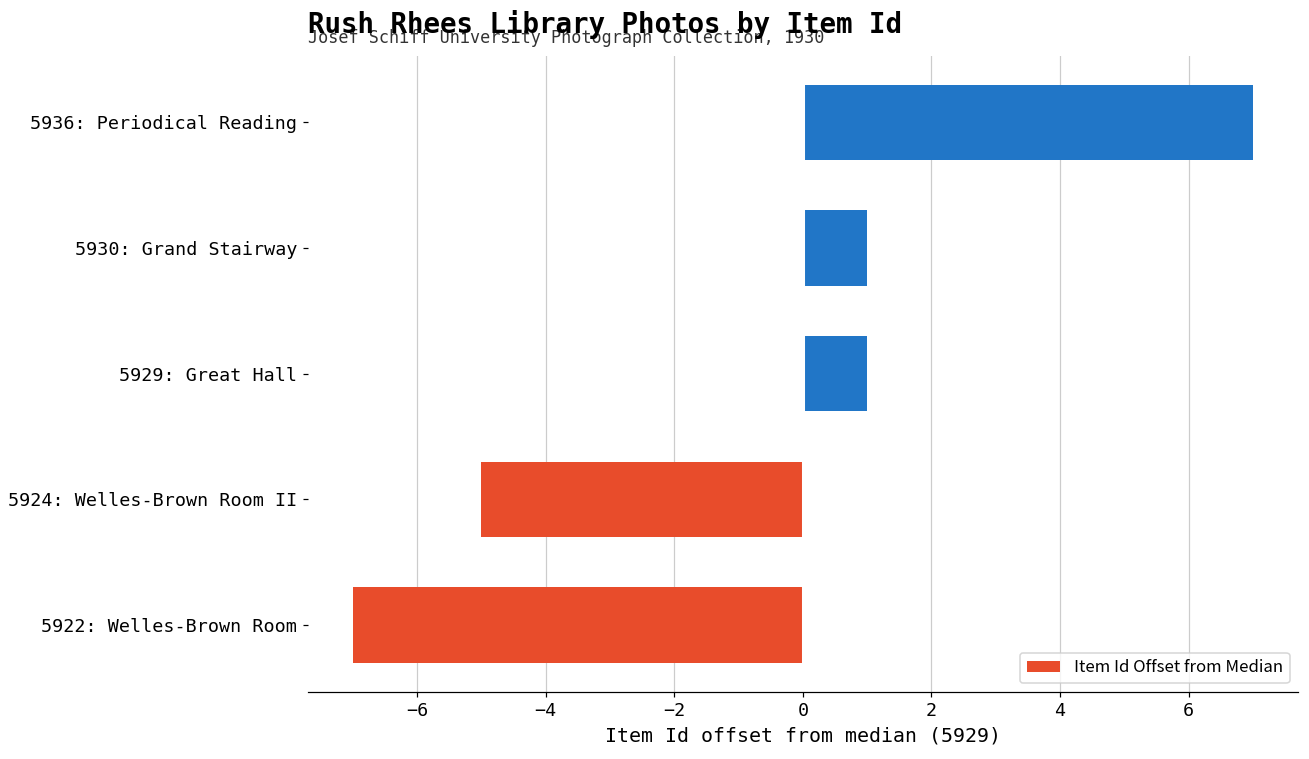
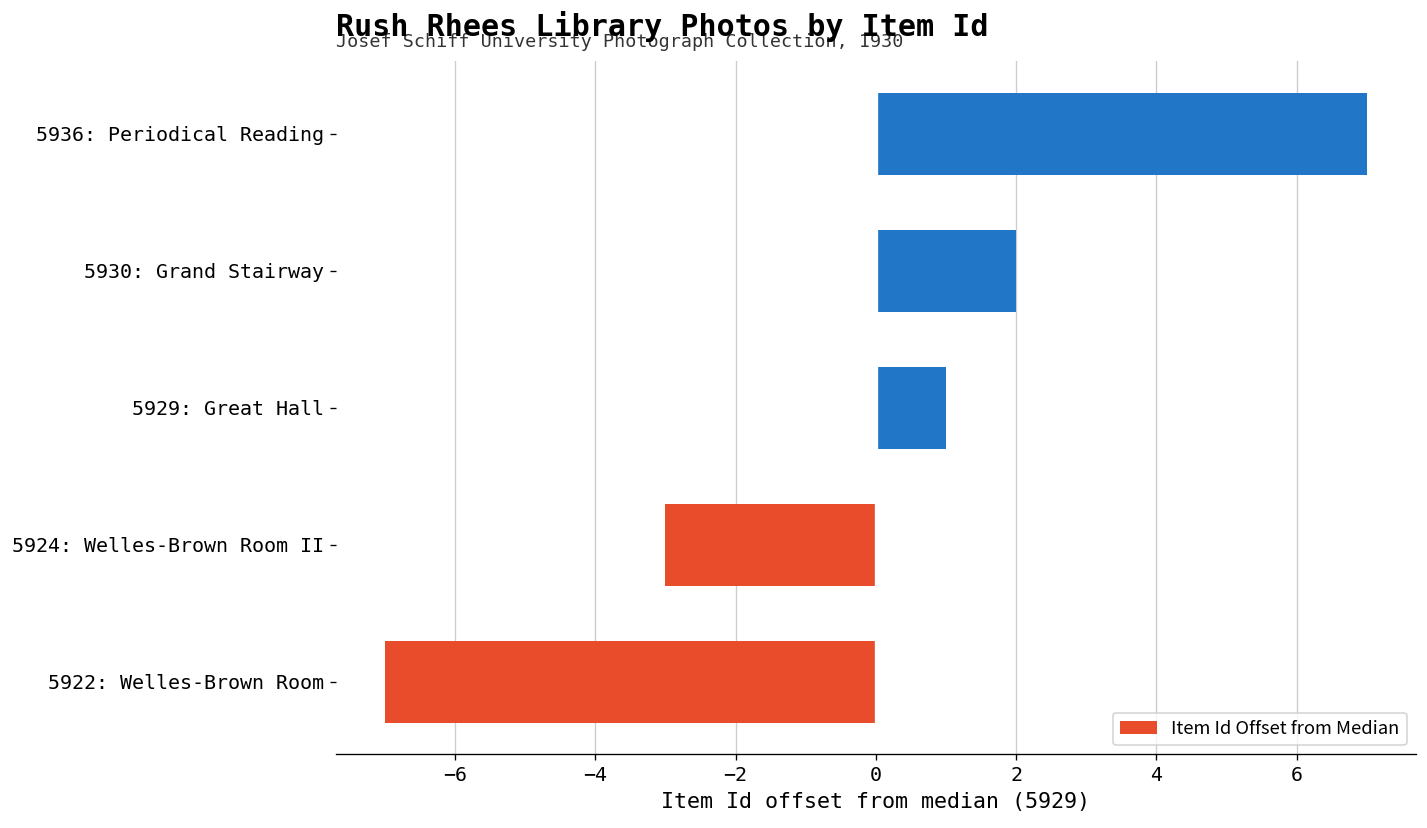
  {
    "5936: Periodical Reading": 7.0,
-   "5930: Grand Stairway": 1.0,
+   "5930: Grand Stairway": 2.0,
    "5929: Great Hall": 1.0,
-   "5924: Welles-Brown Room II": -5.0,
+   "5924: Welles-Brown Room II": -3.0,
    "5922: Welles-Brown Room": -7.0
  }
